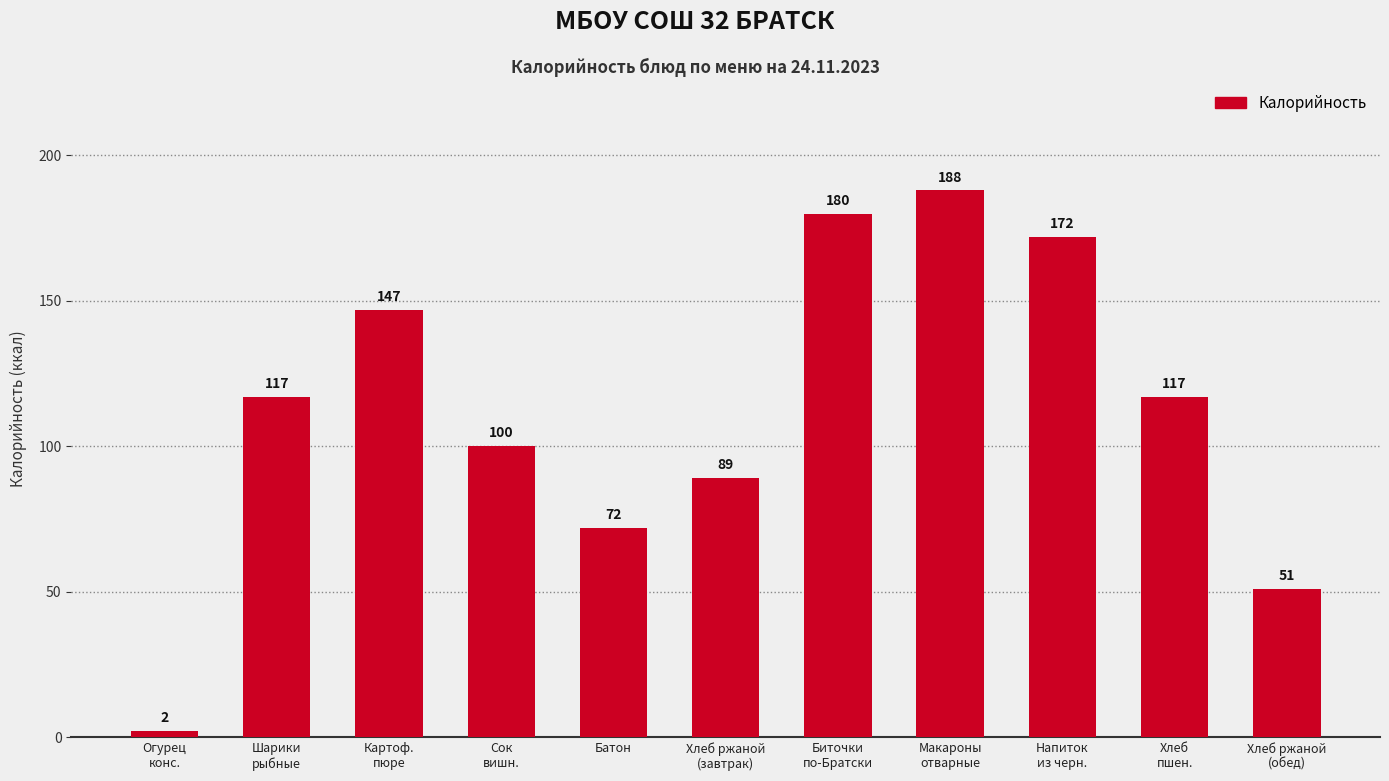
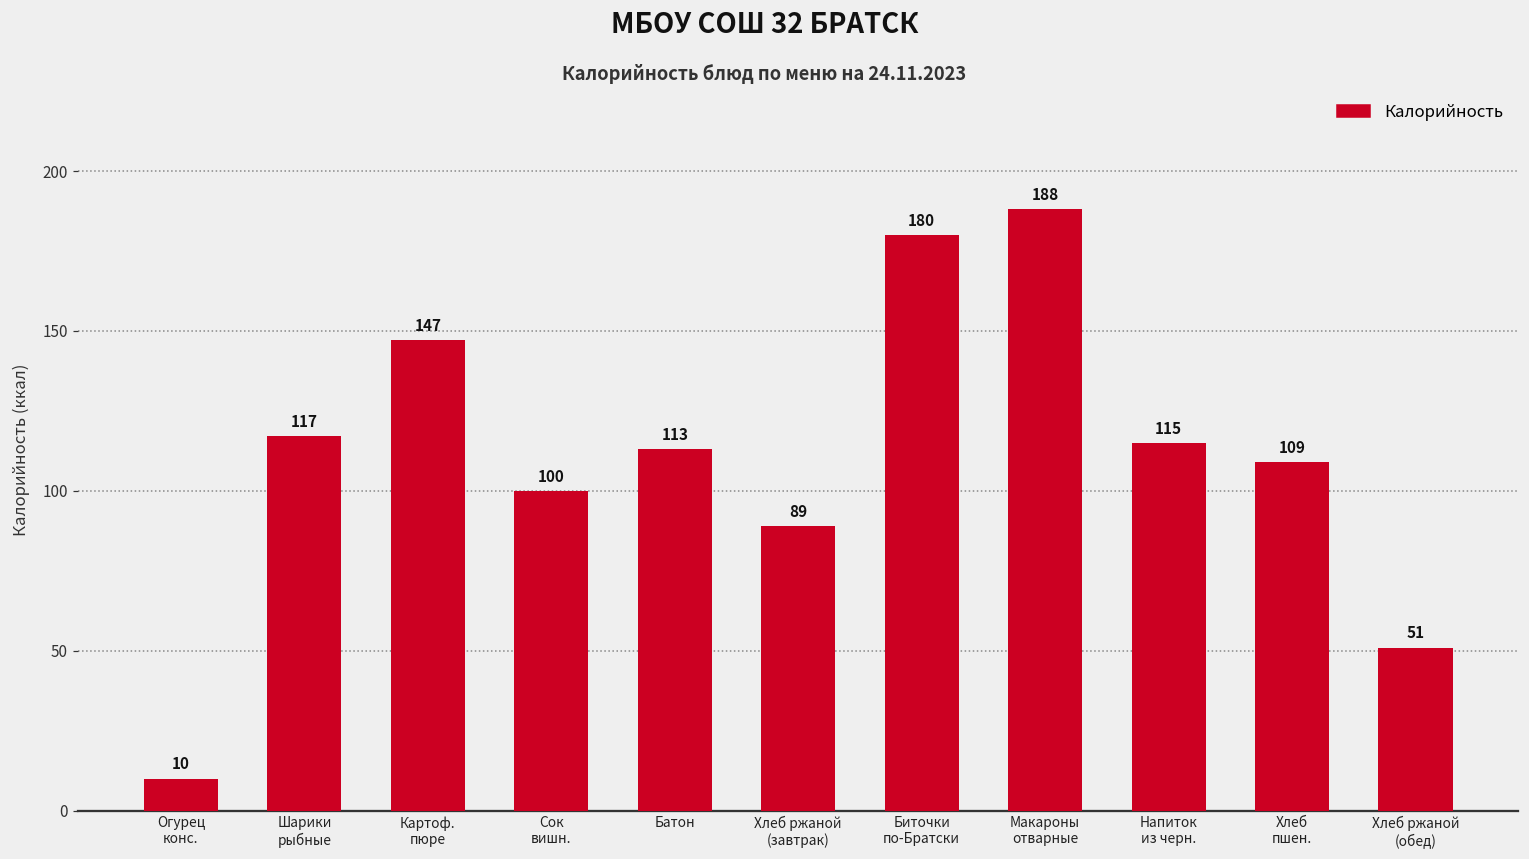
  {
-   "Огурец конс.": 2,
+   "Огурец конс.": 10,
    "Шарики рыбные": 117,
    "Картоф. пюре": 147,
    "Сок вишн.": 100,
-   "Батон": 72,
+   "Батон": 113,
    "Хлеб ржаной (завтрак)": 89,
    "Биточки по-Братски": 180,
    "Макароны отварные": 188,
-   "Напиток из черн.": 172,
-   "Хлеб пшен.": 117,
+   "Напиток из черн.": 115,
+   "Хлеб пшен.": 109,
    "Хлеб ржаной (обед)": 51
  }
